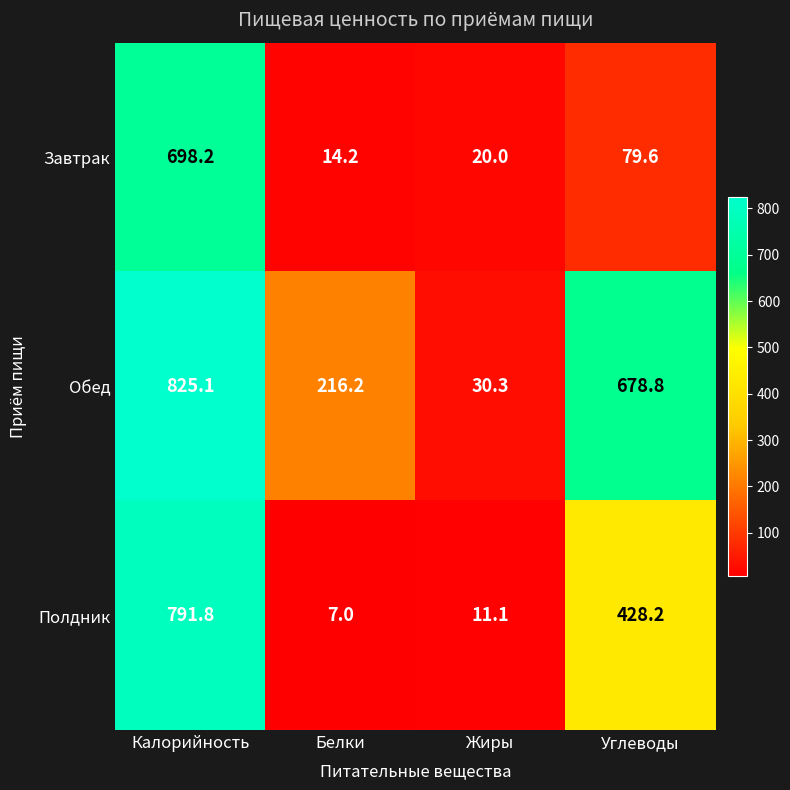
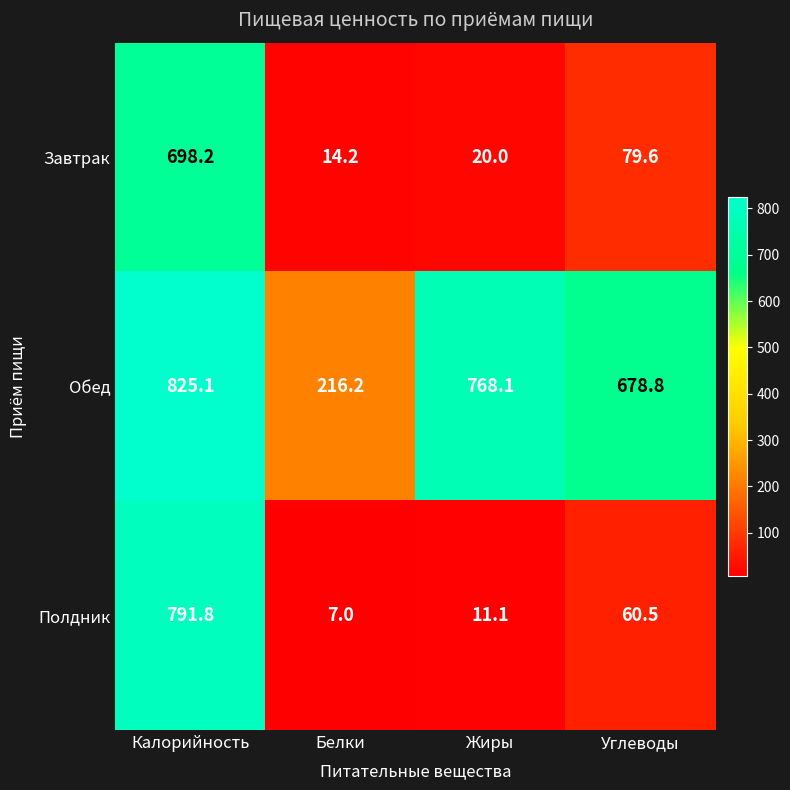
  {
    "Завтрак": {
      "Калорийность": 698.2,
      "Белки": 14.2,
      "Жиры": 20.0,
      "Углеводы": 79.6
    },
    "Обед": {
      "Калорийность": 825.1,
      "Белки": 216.2,
-     "Жиры": 30.3,
+     "Жиры": 768.1,
      "Углеводы": 678.8
    },
    "Полдник": {
      "Калорийность": 791.8,
      "Белки": 7.0,
      "Жиры": 11.1,
-     "Углеводы": 428.2
+     "Углеводы": 60.5
    }
  }
